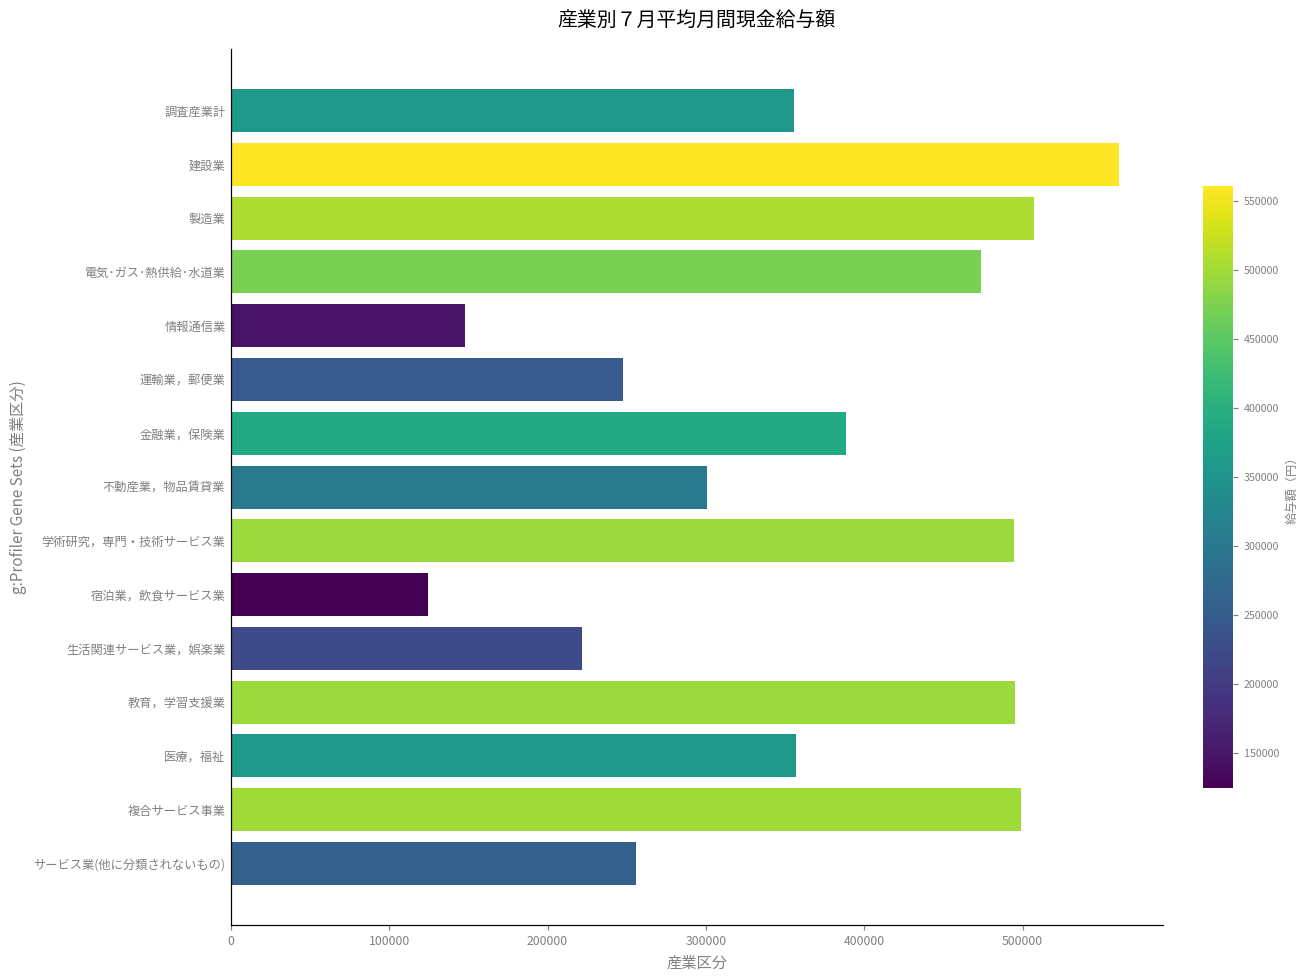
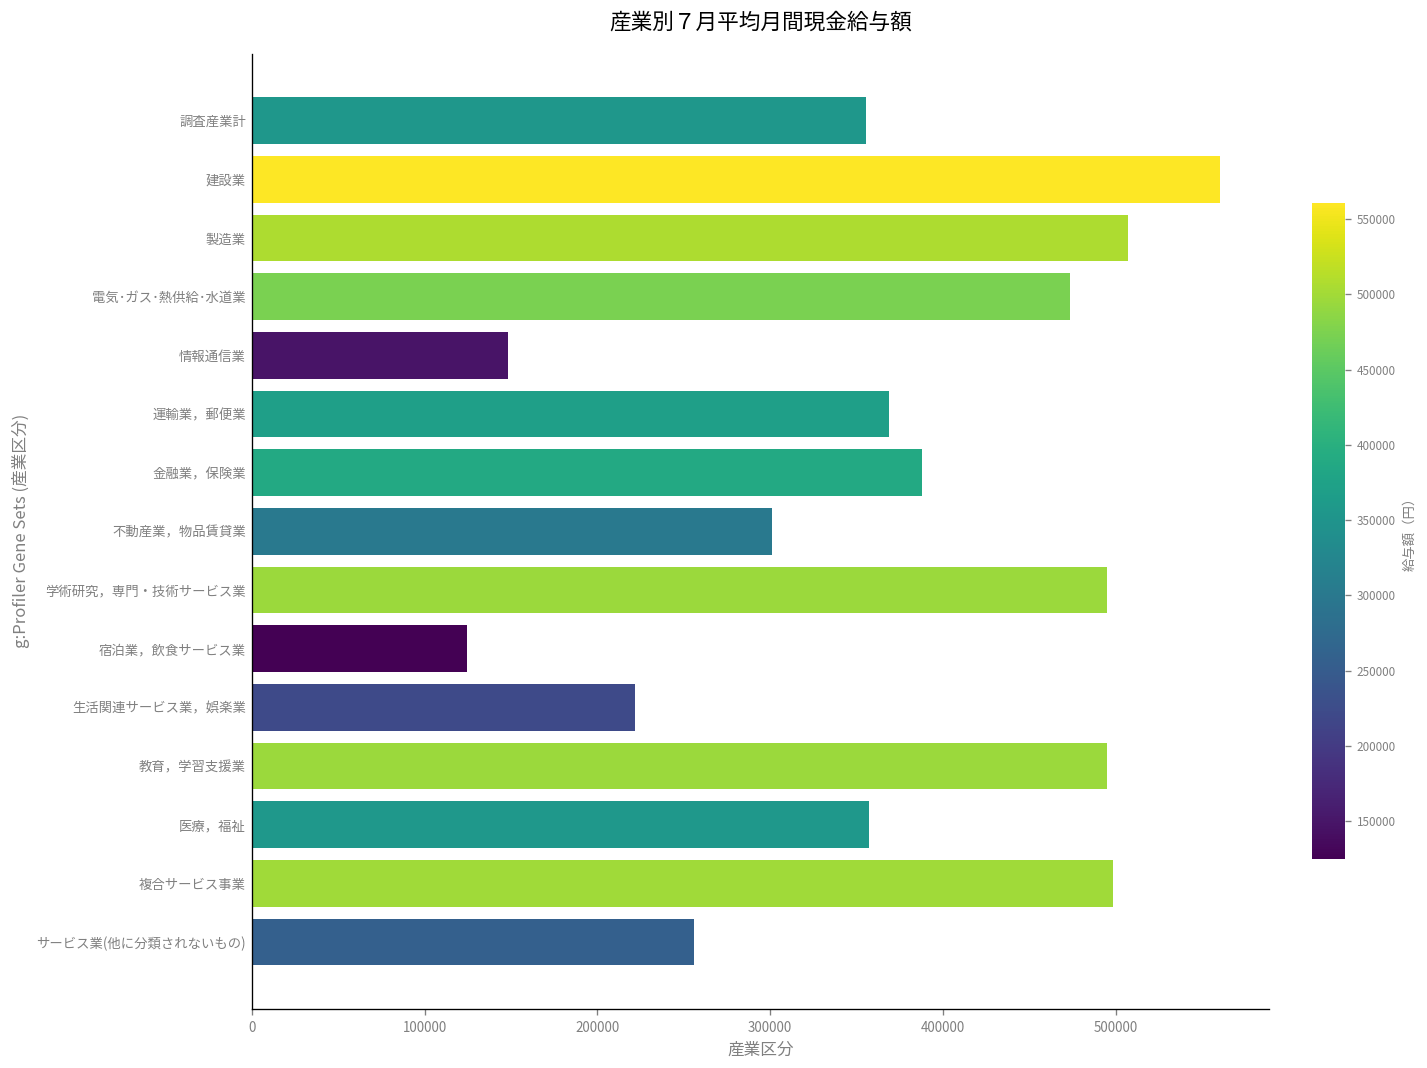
  {
    "調査産業計": 356000,
    "建設業": 561000,
    "製造業": 507000,
    "電気･ガス･熱供給･水道業": 474000,
    "情報通信業": 148000,
-   "運輸業，郵便業": 248000,
+   "運輸業，郵便業": 369000,
    "金融業，保険業": 388000,
    "不動産業，物品賃貸業": 301000,
    "学術研究，専門・技術サービス業": 495000,
    "宿泊業，飲食サービス業": 125000,
    "生活関連サービス業，娯楽業": 222000,
    "教育，学習支援業": 495000,
    "医療，福祉": 357000,
    "複合サービス事業": 499000,
    "サービス業(他に分類されないもの)": 256000
  }
